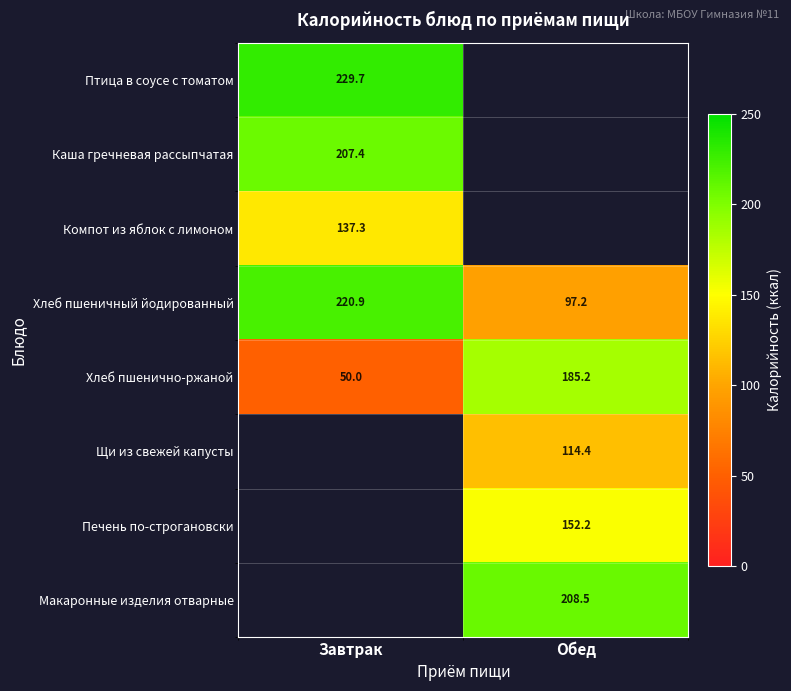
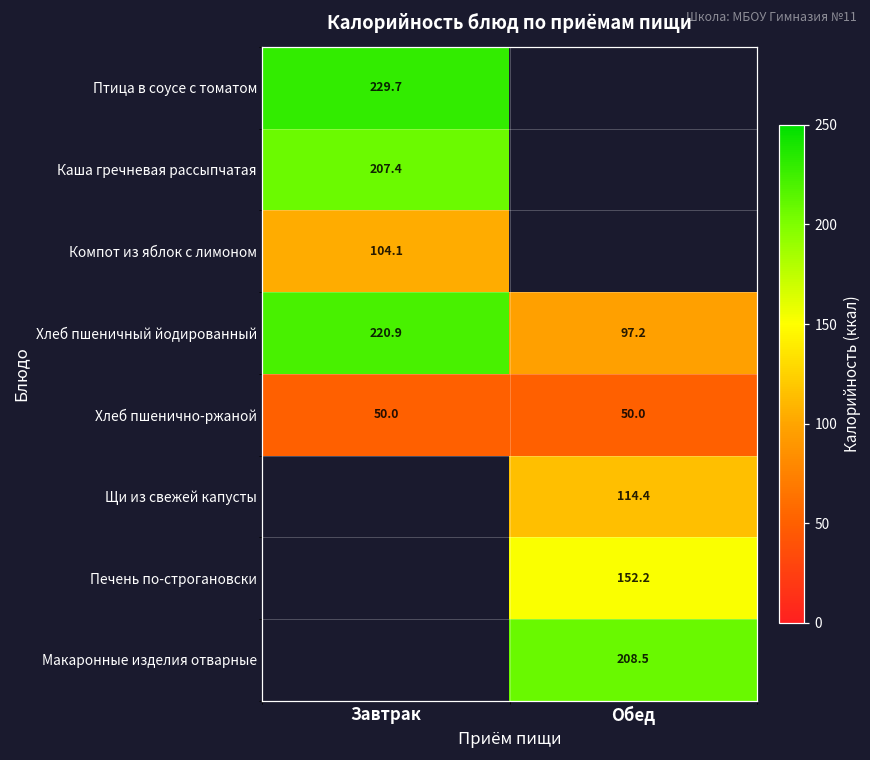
  {
    "Птица в соусе с томатом": {
      "Завтрак": 229.7
    },
    "Каша гречневая рассыпчатая": {
      "Завтрак": 207.4
    },
    "Компот из яблок с лимоном": {
-     "Завтрак": 137.3
+     "Завтрак": 104.1
    },
    "Хлеб пшеничный йодированный": {
      "Завтрак": 220.9,
      "Обед": 97.2
    },
    "Хлеб пшенично-ржаной": {
      "Завтрак": 50.0,
-     "Обед": 185.2
+     "Обед": 50.0
    },
    "Щи из свежей капусты": {
      "Обед": 114.4
    },
    "Печень по-строгановски": {
      "Обед": 152.2
    },
    "Макаронные изделия отварные": {
      "Обед": 208.5
    }
  }
